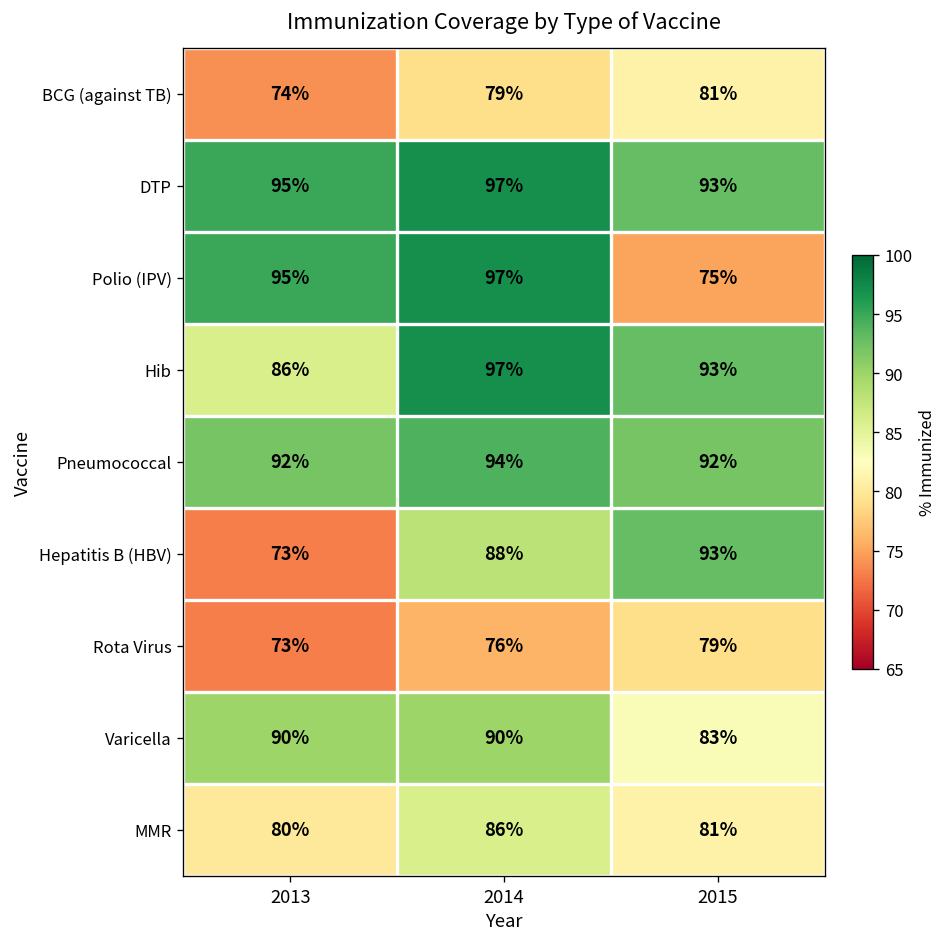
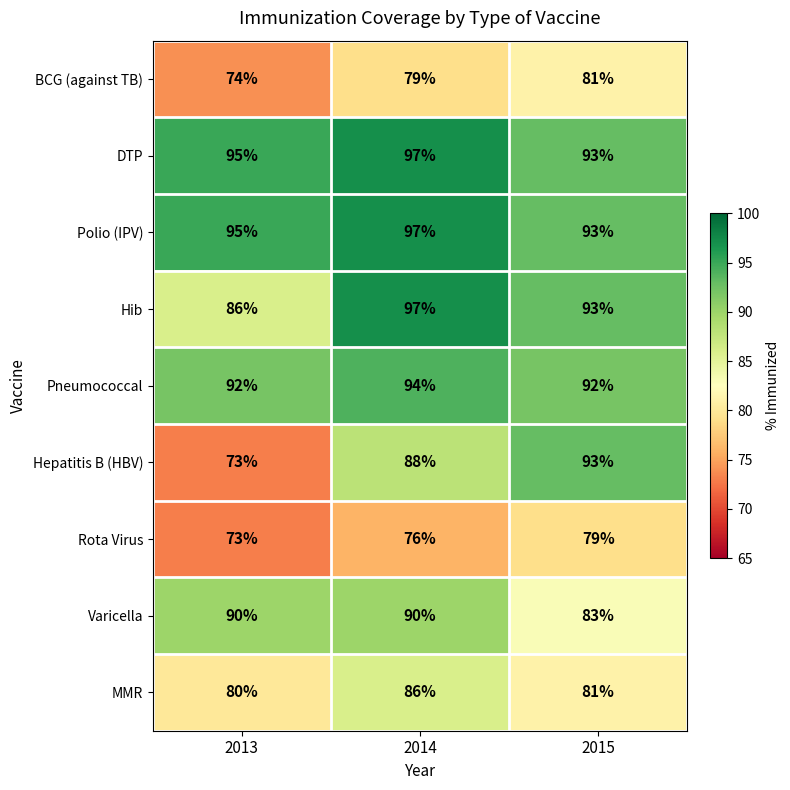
  {
    "BCG (against TB)": {
      "2013": "74%",
      "2014": "79%",
      "2015": "81%"
    },
    "DTP": {
      "2013": "95%",
      "2014": "97%",
      "2015": "93%"
    },
    "Polio (IPV)": {
      "2013": "95%",
      "2014": "97%",
-     "2015": "75%"
+     "2015": "93%"
    },
    "Hib": {
      "2013": "86%",
      "2014": "97%",
      "2015": "93%"
    },
    "Pneumococcal": {
      "2013": "92%",
      "2014": "94%",
      "2015": "92%"
    },
    "Hepatitis B (HBV)": {
      "2013": "73%",
      "2014": "88%",
      "2015": "93%"
    },
    "Rota Virus": {
      "2013": "73%",
      "2014": "76%",
      "2015": "79%"
    },
    "Varicella": {
      "2013": "90%",
      "2014": "90%",
      "2015": "83%"
    },
    "MMR": {
      "2013": "80%",
      "2014": "86%",
      "2015": "81%"
    }
  }
